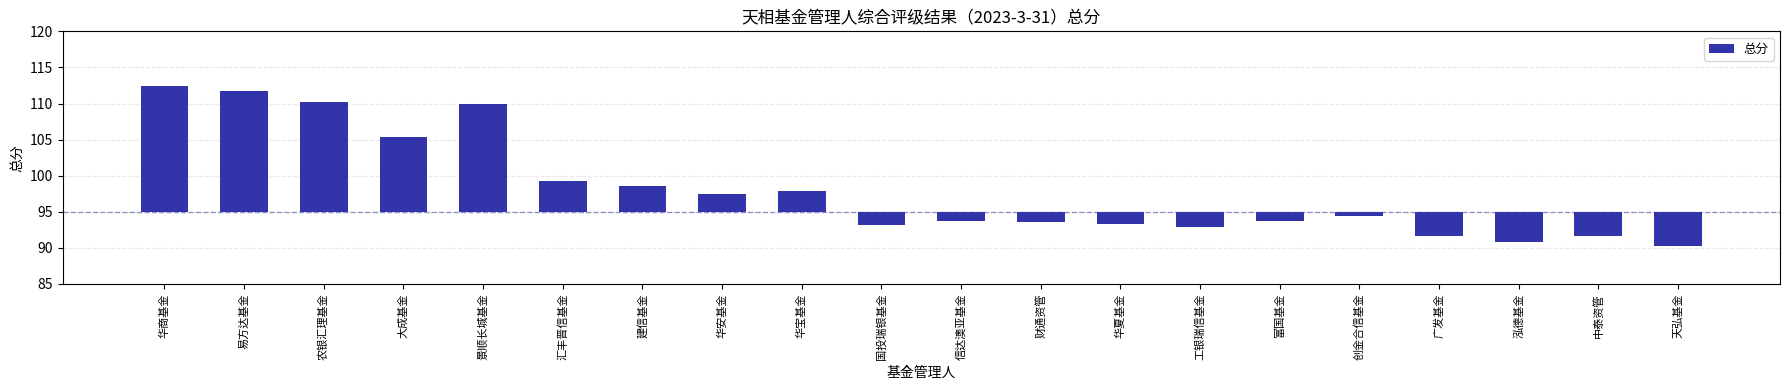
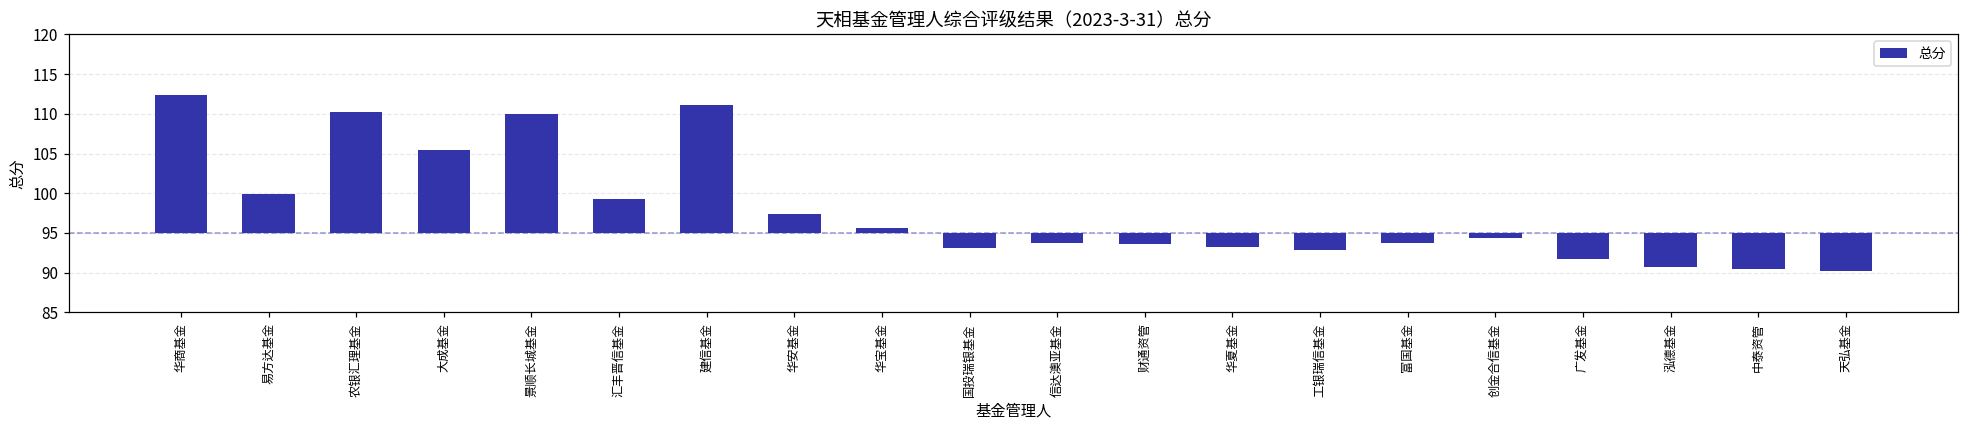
  {
    "华商基金": 112,
-   "易方达基金": 112,
+   "易方达基金": 100,
    "农银汇理基金": 110,
    "大成基金": 105,
    "景顺长城基金": 110,
    "汇丰晋信基金": 99,
-   "建信基金": 99,
+   "建信基金": 111,
    "华安基金": 97,
-   "华宝基金": 98,
+   "华宝基金": 96,
    "国投瑞银基金": 93,
    "信达澳亚基金": 94,
    "财通资管": 94,
    "华夏基金": 93,
    "工银瑞信基金": 93,
    "富国基金": 94,
    "创金合信基金": 94,
    "广发基金": 92,
    "泓德基金": 91,
-   "中泰资管": 92,
+   "中泰资管": 90,
    "天弘基金": 90
  }
